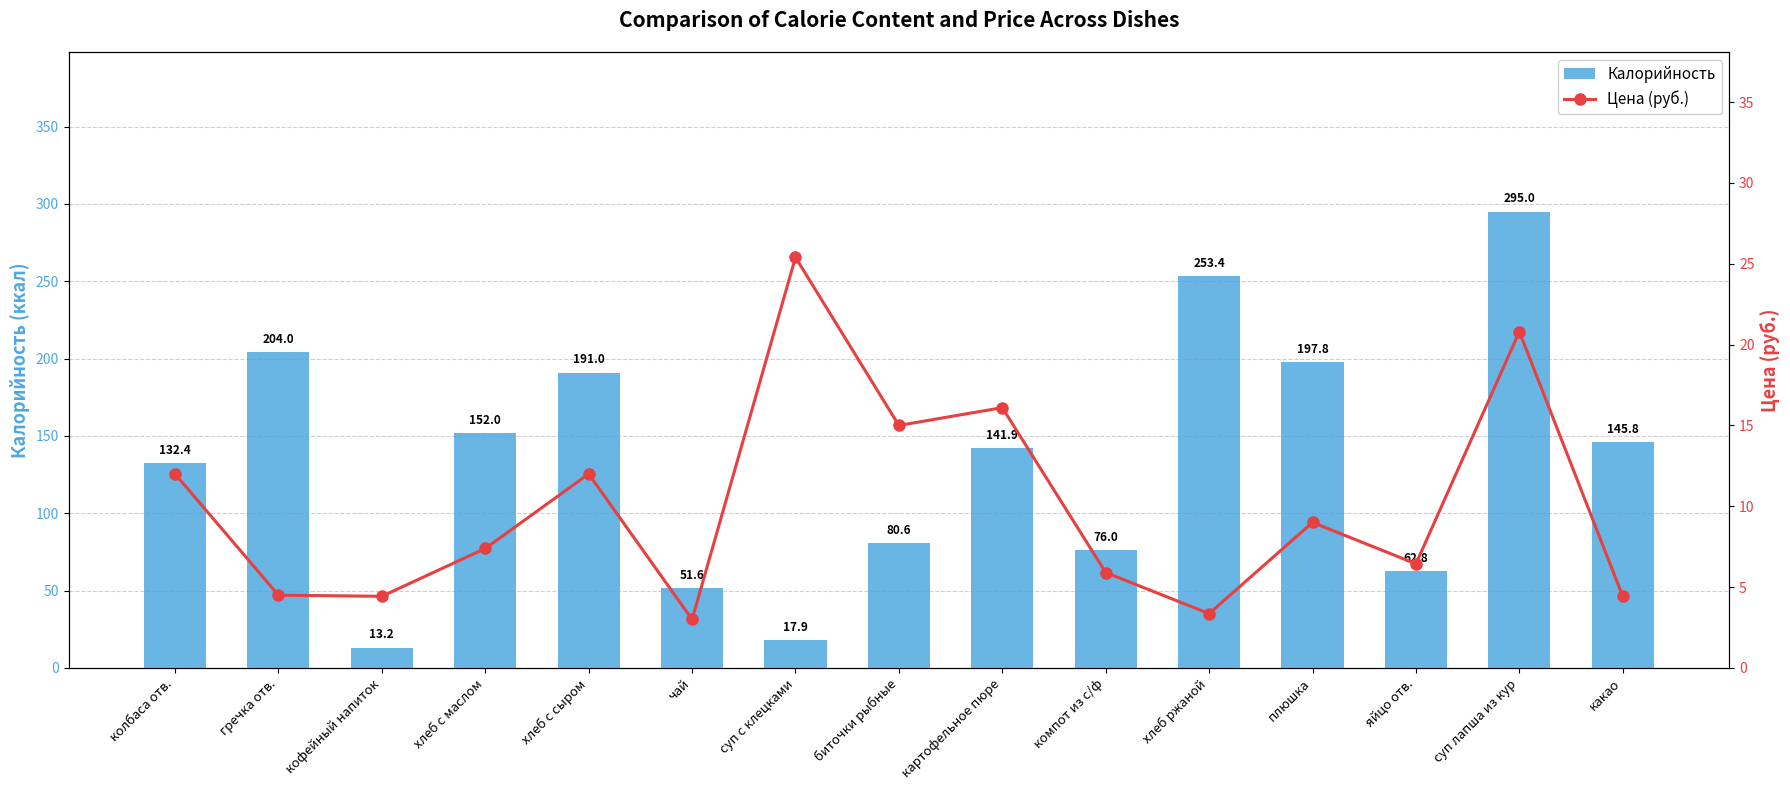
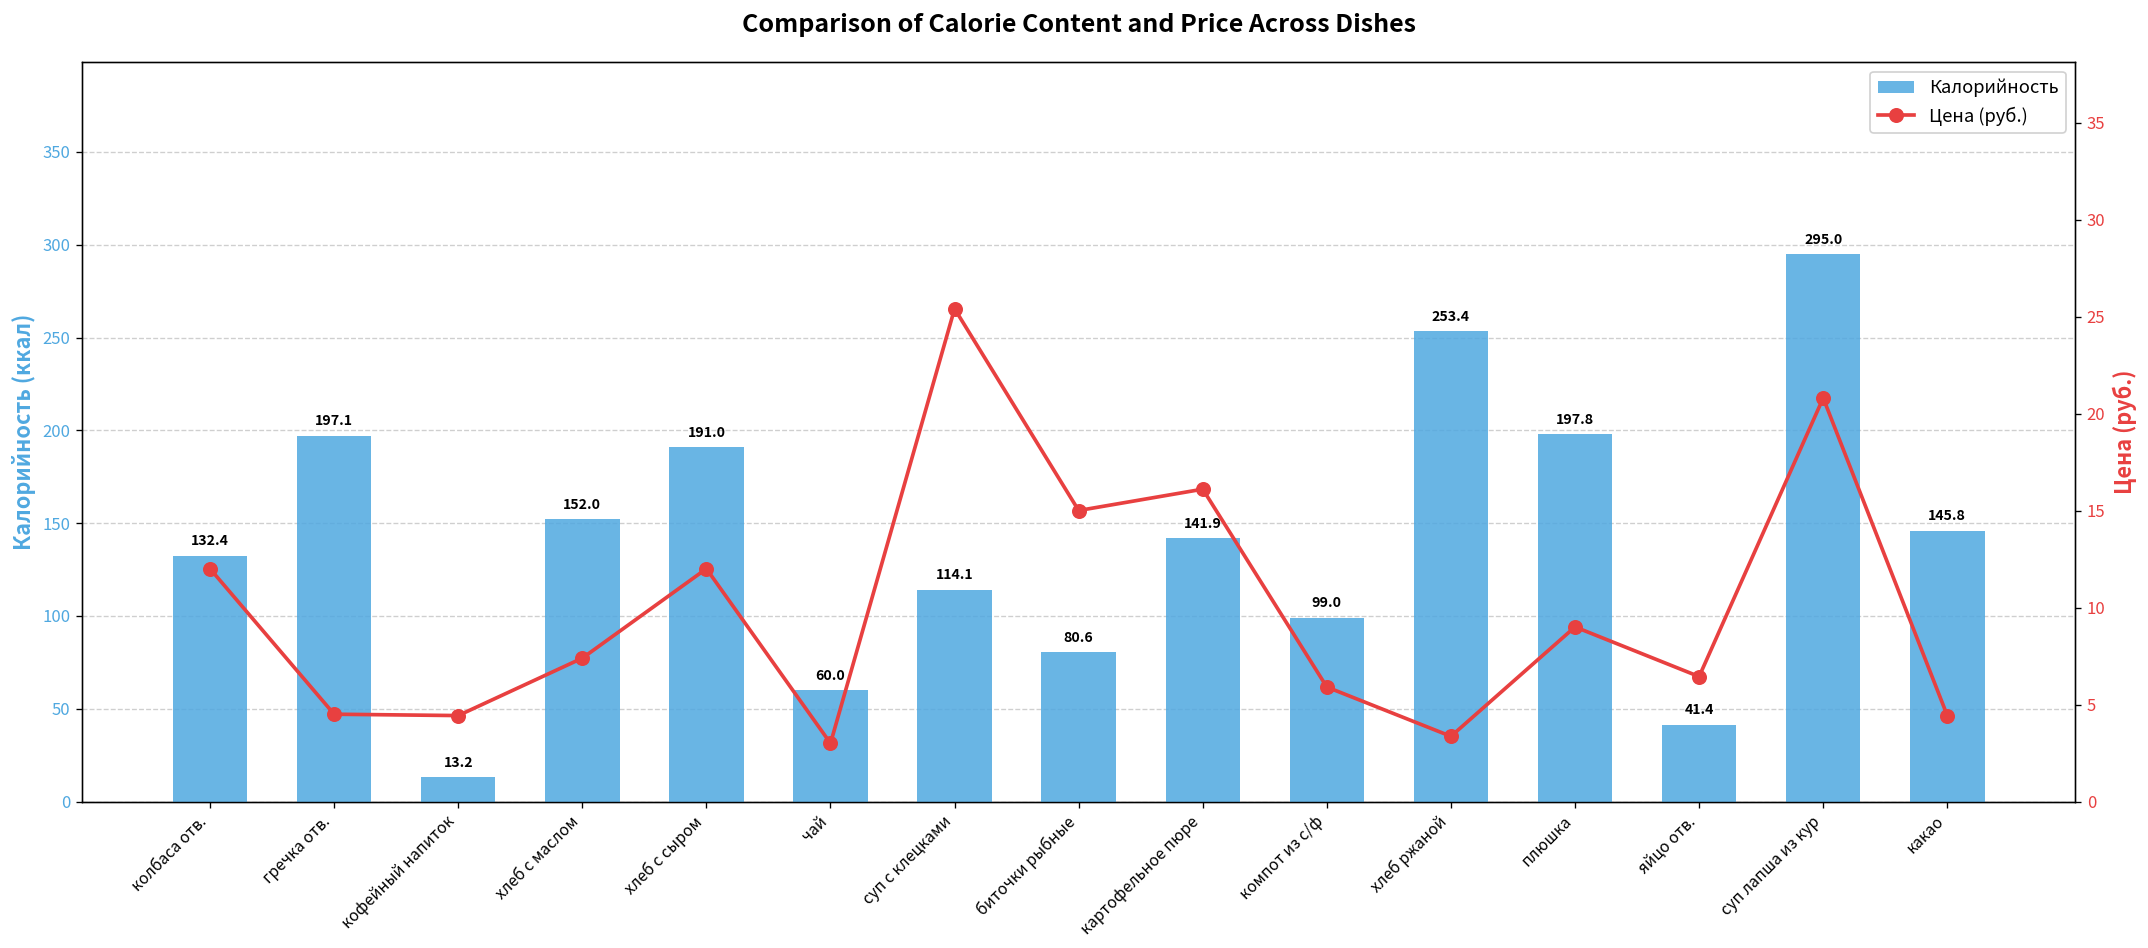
  {
    "Калорийность": {
      "колбаса отв.": 132.4,
-     "гречка отв.": 204.0,
+     "гречка отв.": 197.1,
      "кофейный напиток": 13.2,
      "хлеб с маслом": 152.0,
      "хлеб с сыром": 191.0,
-     "чай": 51.6,
-     "суп с клецками": 17.9,
+     "чай": 60.0,
+     "суп с клецками": 114.1,
      "биточки рыбные": 80.6,
      "картофельное пюре": 141.9,
-     "компот из с/ф": 76.0,
+     "компот из с/ф": 99.0,
      "хлеб ржаной": 253.4,
      "плюшка": 197.8,
-     "яйцо отв.": 62.8,
+     "яйцо отв.": 41.4,
      "суп лапша из кур": 295.0,
      "какао": 145.8
    }
  }
